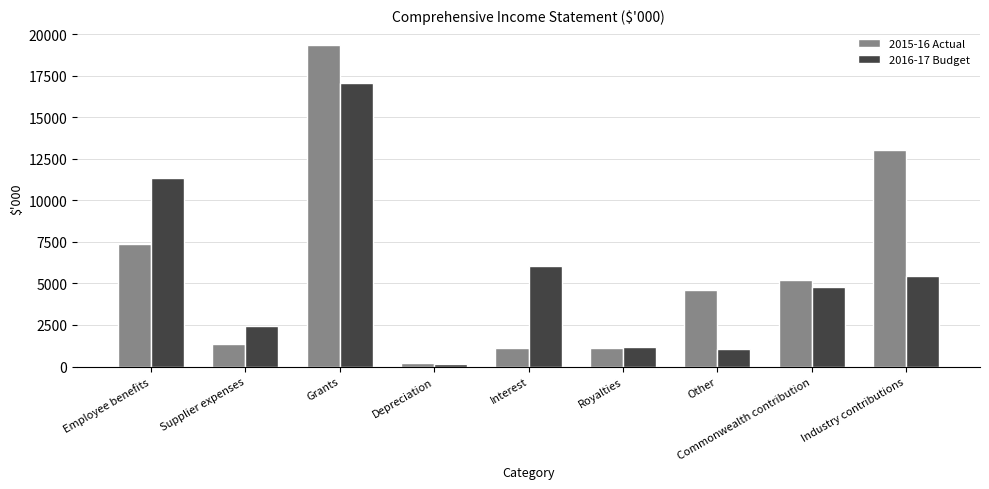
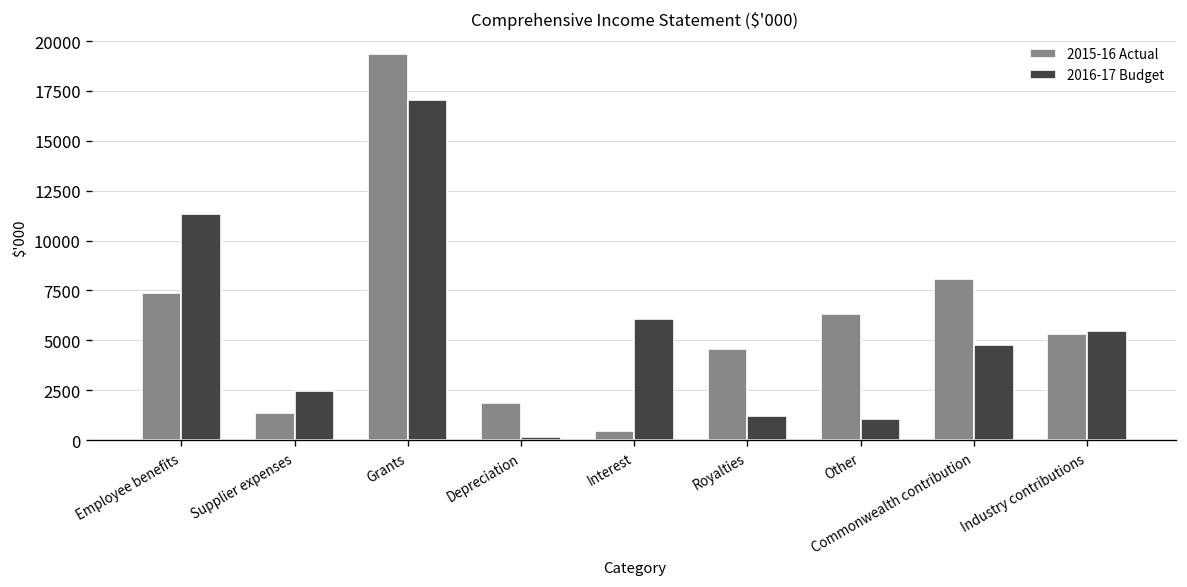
  {
    "2015-16 Actual": {
      "Employee benefits": 7400,
      "Supplier expenses": 1300,
      "Grants": 19300,
-     "Depreciation": 200,
-     "Interest": 1100,
-     "Royalties": 1100,
-     "Other": 4600,
-     "Commonwealth contribution": 5200,
-     "Industry contributions": 13000
+     "Depreciation": 1900,
+     "Interest": 400,
+     "Royalties": 4600,
+     "Other": 6300,
+     "Commonwealth contribution": 8100,
+     "Industry contributions": 5300
    },
    "2016-17 Budget": {
      "Employee benefits": 11300,
      "Supplier expenses": 2400,
      "Grants": 17000,
      "Depreciation": 200,
      "Interest": 6100,
      "Royalties": 1200,
      "Other": 1100,
      "Commonwealth contribution": 4800,
      "Industry contributions": 5400
    }
  }
